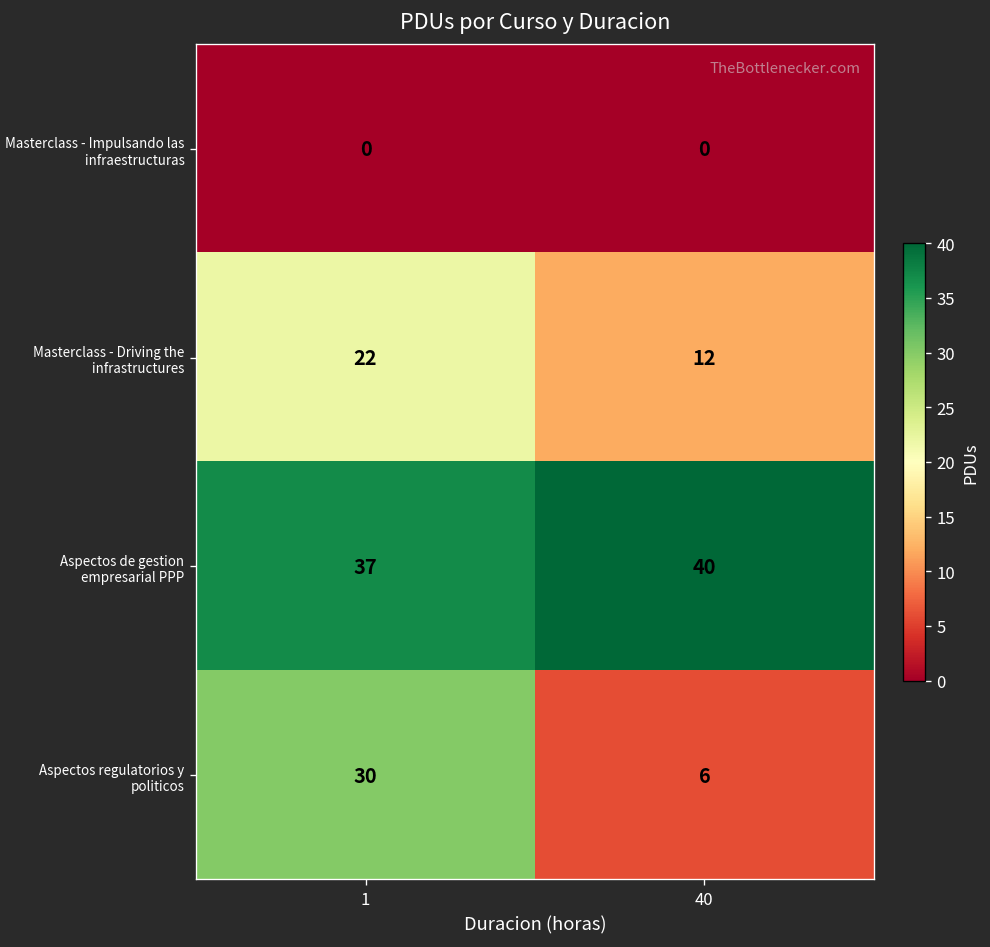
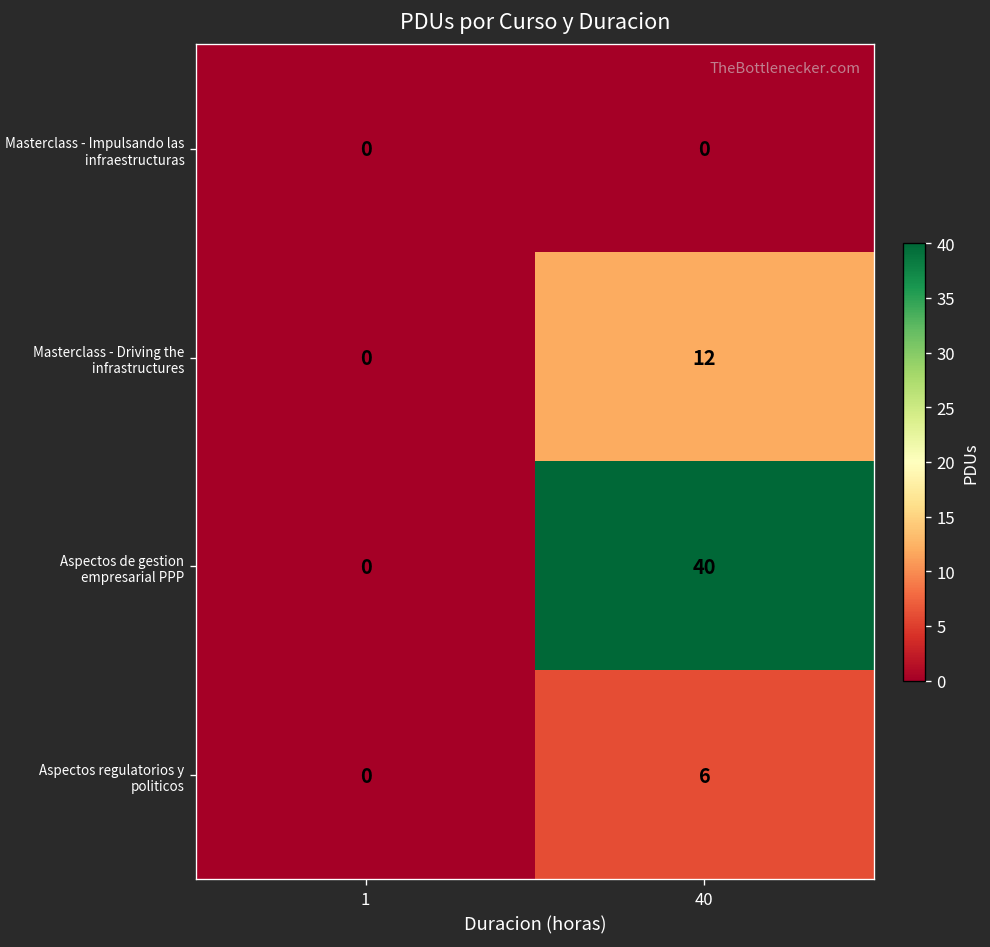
  {
    "Masterclass - Impulsando las infraestructuras": {
      "1": 0
    },
    "Masterclass - Driving the infrastructures": {
-     "1": 22,
+     "1": 0,
      "40": 12
    },
    "Aspectos de gestion empresarial PPP": {
-     "1": 37,
+     "1": 0,
      "40": 40
    },
    "Aspectos regulatorios y politicos": {
-     "1": 30,
+     "1": 0,
      "40": 6
    }
  }
